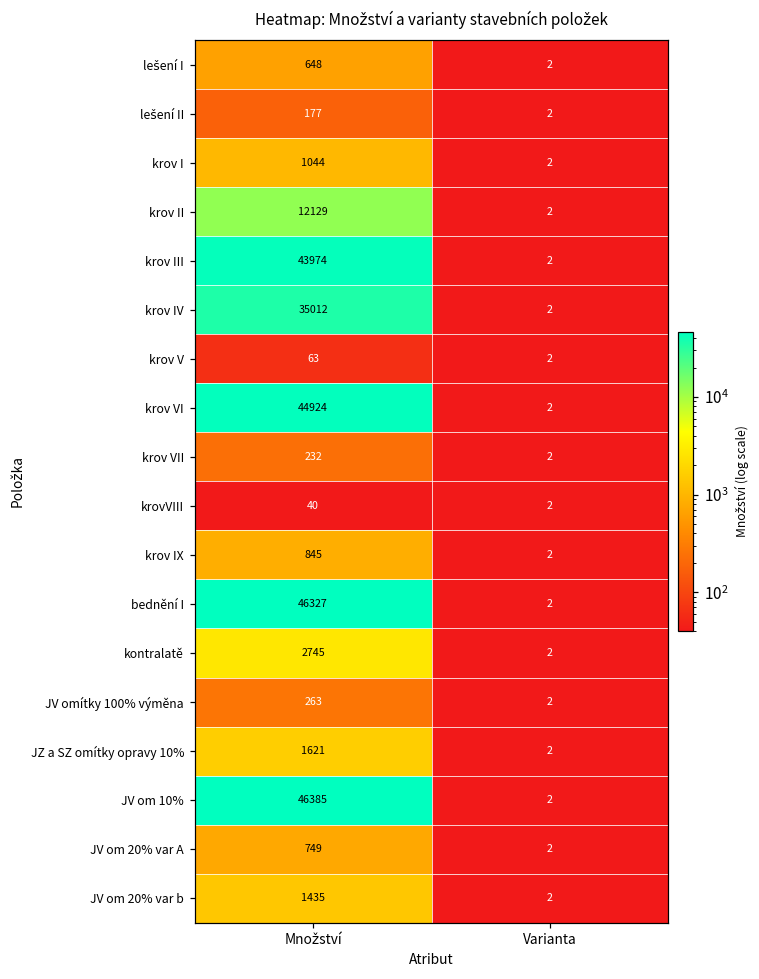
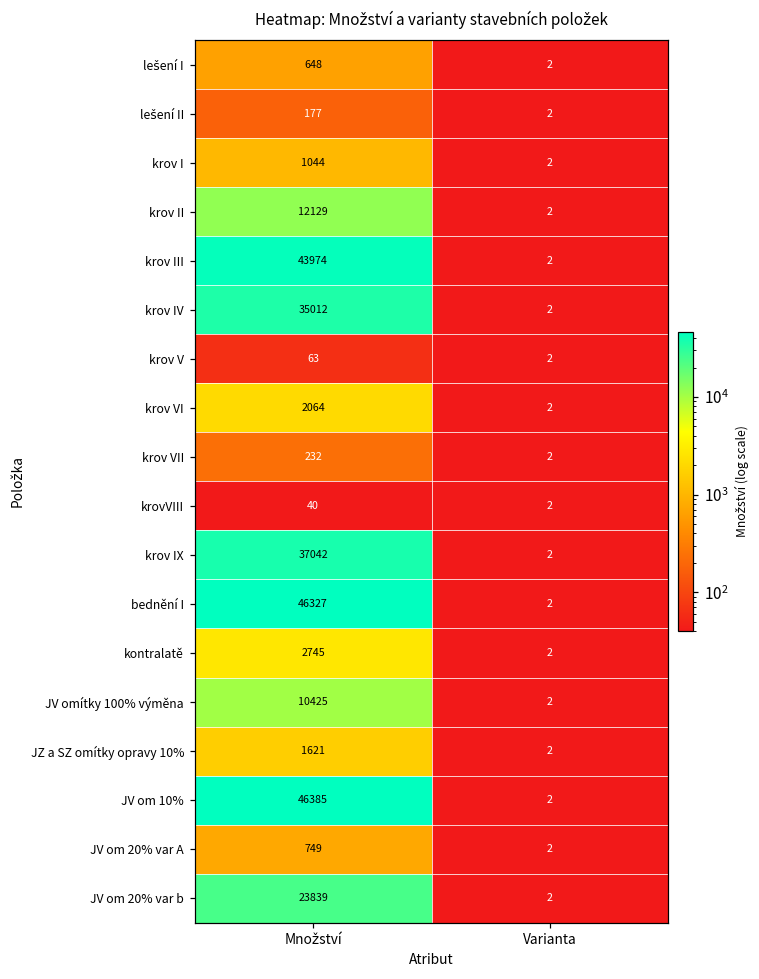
  {
    "lešení I": {
      "Množství": 648,
      "Varianta": 2
    },
    "lešení II": {
      "Množství": 177,
      "Varianta": 2
    },
    "krov I": {
      "Množství": 1044,
      "Varianta": 2
    },
    "krov II": {
      "Množství": 12129,
      "Varianta": 2
    },
    "krov III": {
      "Množství": 43974,
      "Varianta": 2
    },
    "krov IV": {
      "Množství": 35012,
      "Varianta": 2
    },
    "krov V": {
      "Množství": 63,
      "Varianta": 2
    },
    "krov VI": {
-     "Množství": 44924,
+     "Množství": 2064,
      "Varianta": 2
    },
    "krov VII": {
      "Množství": 232,
      "Varianta": 2
    },
    "krovVIII": {
      "Množství": 40,
      "Varianta": 2
    },
    "krov IX": {
-     "Množství": 845,
+     "Množství": 37042,
      "Varianta": 2
    },
    "bednění I": {
      "Množství": 46327,
      "Varianta": 2
    },
    "kontralatě": {
      "Množství": 2745,
      "Varianta": 2
    },
    "JV omítky 100% výměna": {
-     "Množství": 263,
+     "Množství": 10425,
      "Varianta": 2
    },
    "JZ a SZ omítky opravy 10%": {
      "Množství": 1621,
      "Varianta": 2
    },
    "JV om 10%": {
      "Množství": 46385,
      "Varianta": 2
    },
    "JV om 20% var A": {
      "Množství": 749,
      "Varianta": 2
    },
    "JV om 20% var b": {
-     "Množství": 1435,
+     "Množství": 23839,
      "Varianta": 2
    }
  }
